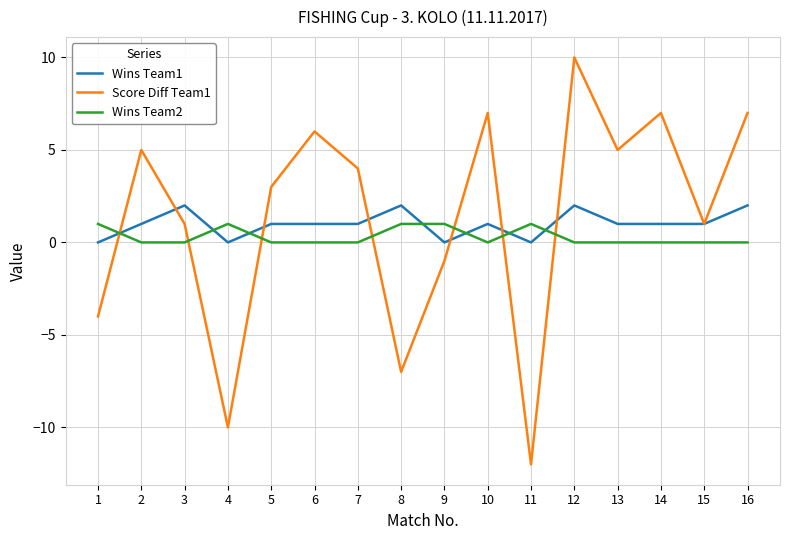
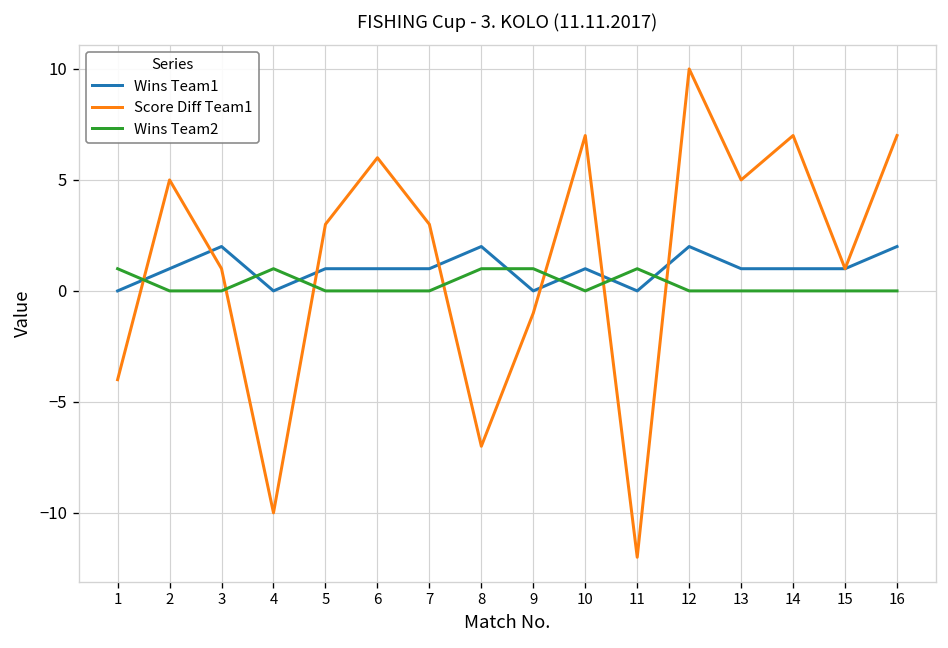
  {
    "Wins Team1": {
      "1": 0,
      "2": 1,
      "3": 2,
      "4": 0,
      "5": 1,
      "6": 1,
      "7": 1,
      "8": 2,
      "9": 0,
      "10": 1,
      "11": 0,
      "12": 2,
      "13": 1,
      "14": 1,
      "16": 2
    },
    "Score Diff Team1": {
      "1": -4,
      "2": 5,
      "3": 1,
      "4": -10,
      "5": 3,
      "6": 6,
-     "7": 4,
+     "7": 3,
      "8": -7,
      "9": -1,
      "10": 7,
      "11": -12,
      "12": 10,
      "13": 5,
      "14": 7,
      "16": 7
    },
    "Wins Team2": {
      "1": 1,
      "2": 0,
      "3": 0,
      "4": 1,
      "5": 0,
      "6": 0,
      "7": 0,
      "8": 1,
      "9": 1,
      "10": 0,
      "11": 1,
      "12": 0,
      "13": 0,
      "14": 0,
      "15": 0,
      "16": 0
    }
  }
